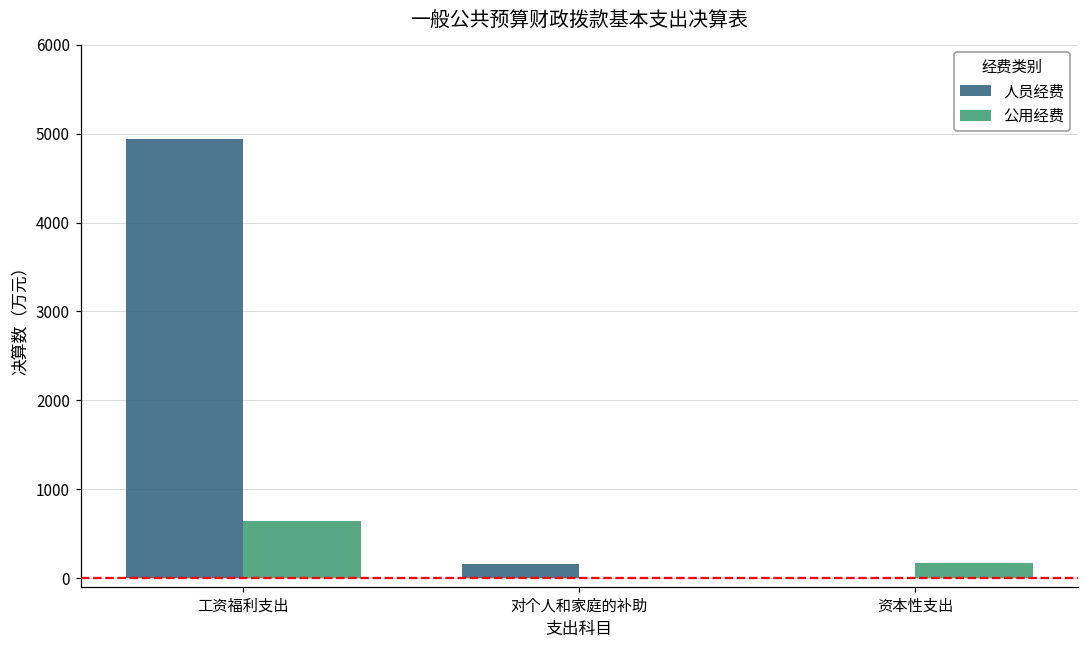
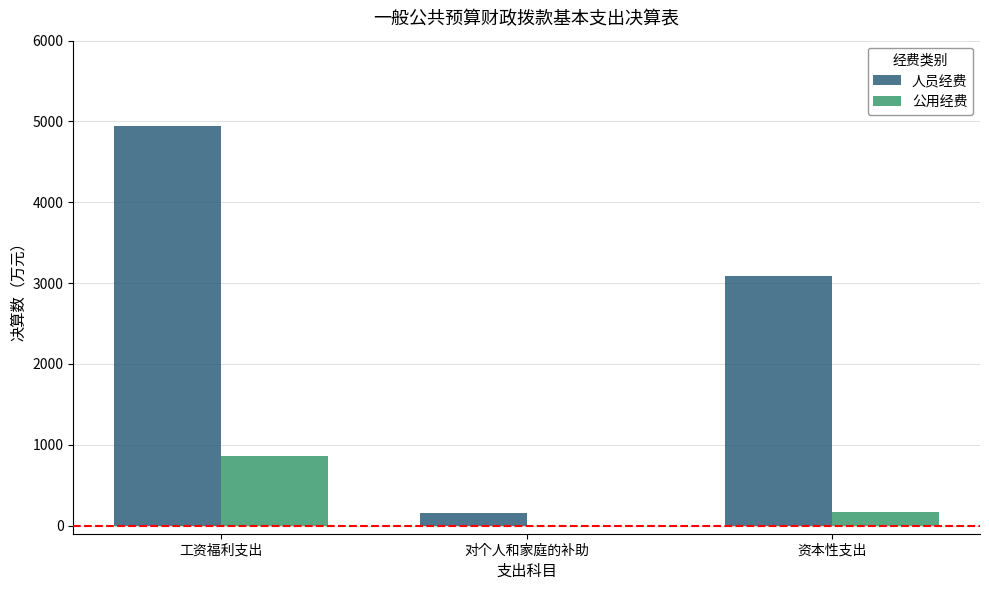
  {
    "人员经费": {
      "工资福利支出": 4900,
      "对个人和家庭的补助": 200,
-     "资本性支出": 0
+     "资本性支出": 3100
    },
    "公用经费": {
-     "工资福利支出": 600,
+     "工资福利支出": 900,
      "对个人和家庭的补助": 0,
      "资本性支出": 200
    }
  }
